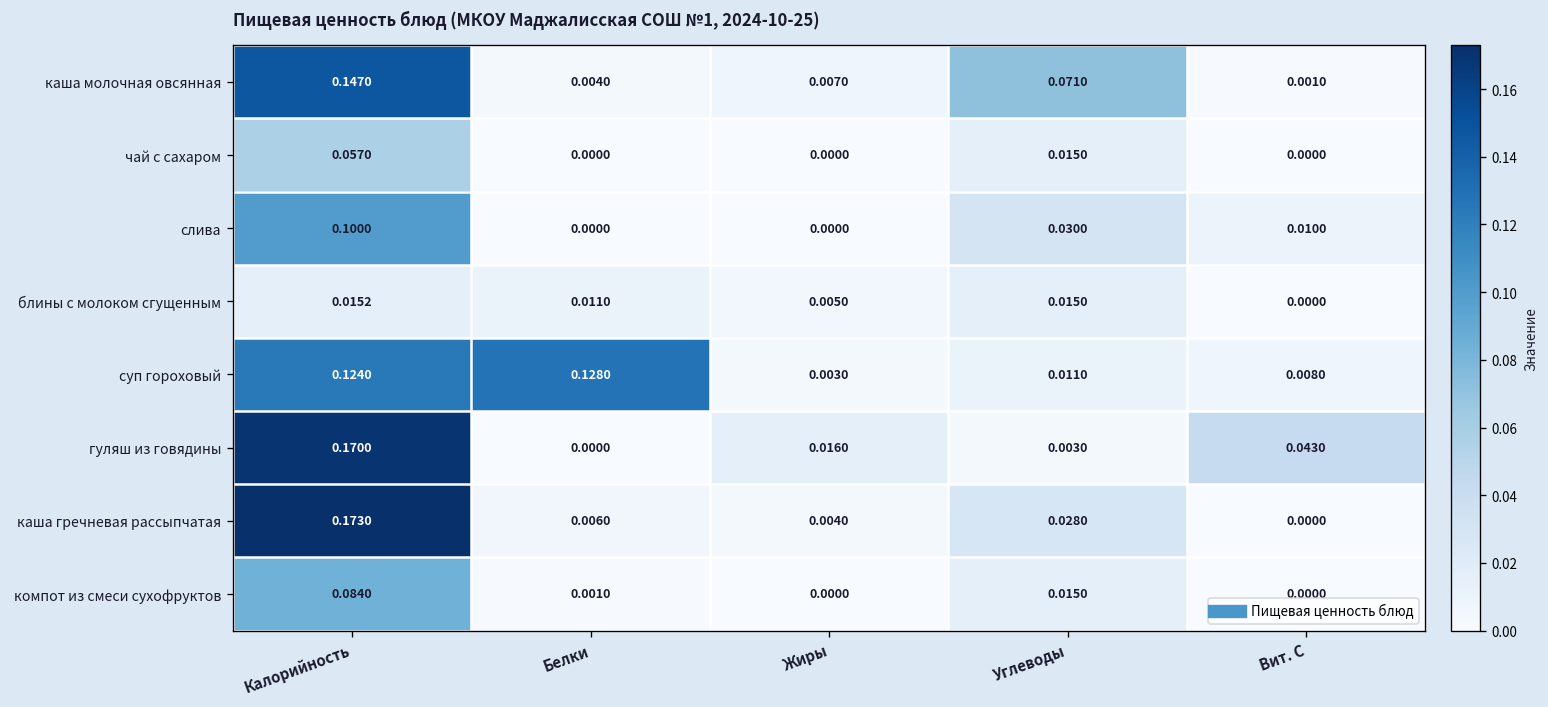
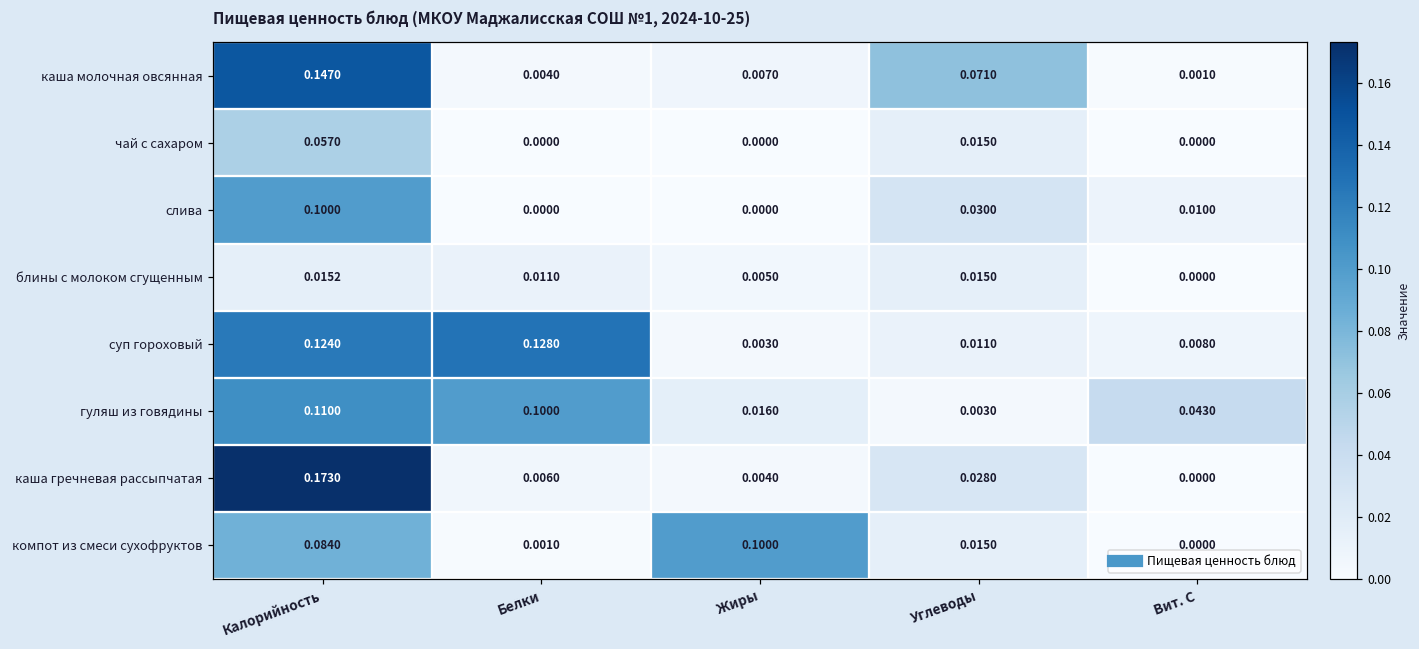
  {
    "каша молочная овсянная": {
      "Калорийность": 0.1470,
      "Белки": 0.0040,
      "Жиры": 0.0070,
      "Углеводы": 0.0710,
      "Вит. С": 0.0010
    },
    "чай с сахаром": {
      "Калорийность": 0.0570,
      "Белки": 0.0000,
      "Жиры": 0.0000,
      "Углеводы": 0.0150,
      "Вит. С": 0.0000
    },
    "слива": {
      "Калорийность": 0.1000,
      "Белки": 0.0000,
      "Жиры": 0.0000,
      "Углеводы": 0.0300,
      "Вит. С": 0.0100
    },
    "блины с молоком сгущенным": {
      "Калорийность": 0.0152,
      "Белки": 0.0110,
      "Жиры": 0.0050,
      "Углеводы": 0.0150,
      "Вит. С": 0.0000
    },
    "суп гороховый": {
      "Калорийность": 0.1240,
      "Белки": 0.1280,
      "Жиры": 0.0030,
      "Углеводы": 0.0110,
      "Вит. С": 0.0080
    },
    "гуляш из говядины": {
-     "Калорийность": 0.1700,
-     "Белки": 0.0000,
+     "Калорийность": 0.1100,
+     "Белки": 0.1000,
      "Жиры": 0.0160,
      "Углеводы": 0.0030,
      "Вит. С": 0.0430
    },
    "каша гречневая рассыпчатая": {
      "Калорийность": 0.1730,
      "Белки": 0.0060,
      "Жиры": 0.0040,
      "Углеводы": 0.0280,
      "Вит. С": 0.0000
    },
    "компот из смеси сухофруктов": {
      "Калорийность": 0.0840,
      "Белки": 0.0010,
-     "Жиры": 0.0000,
+     "Жиры": 0.1000,
      "Углеводы": 0.0150
    }
  }
